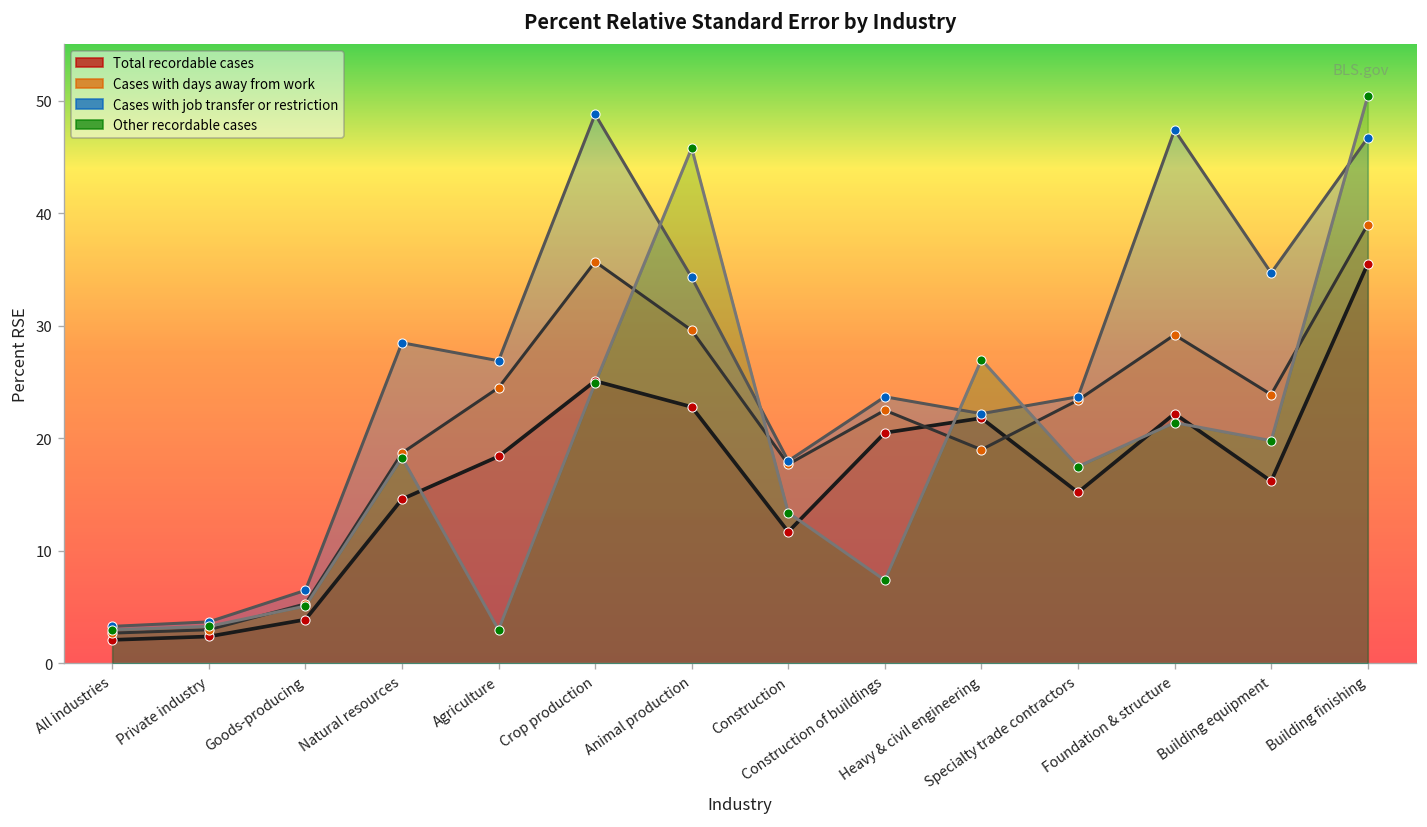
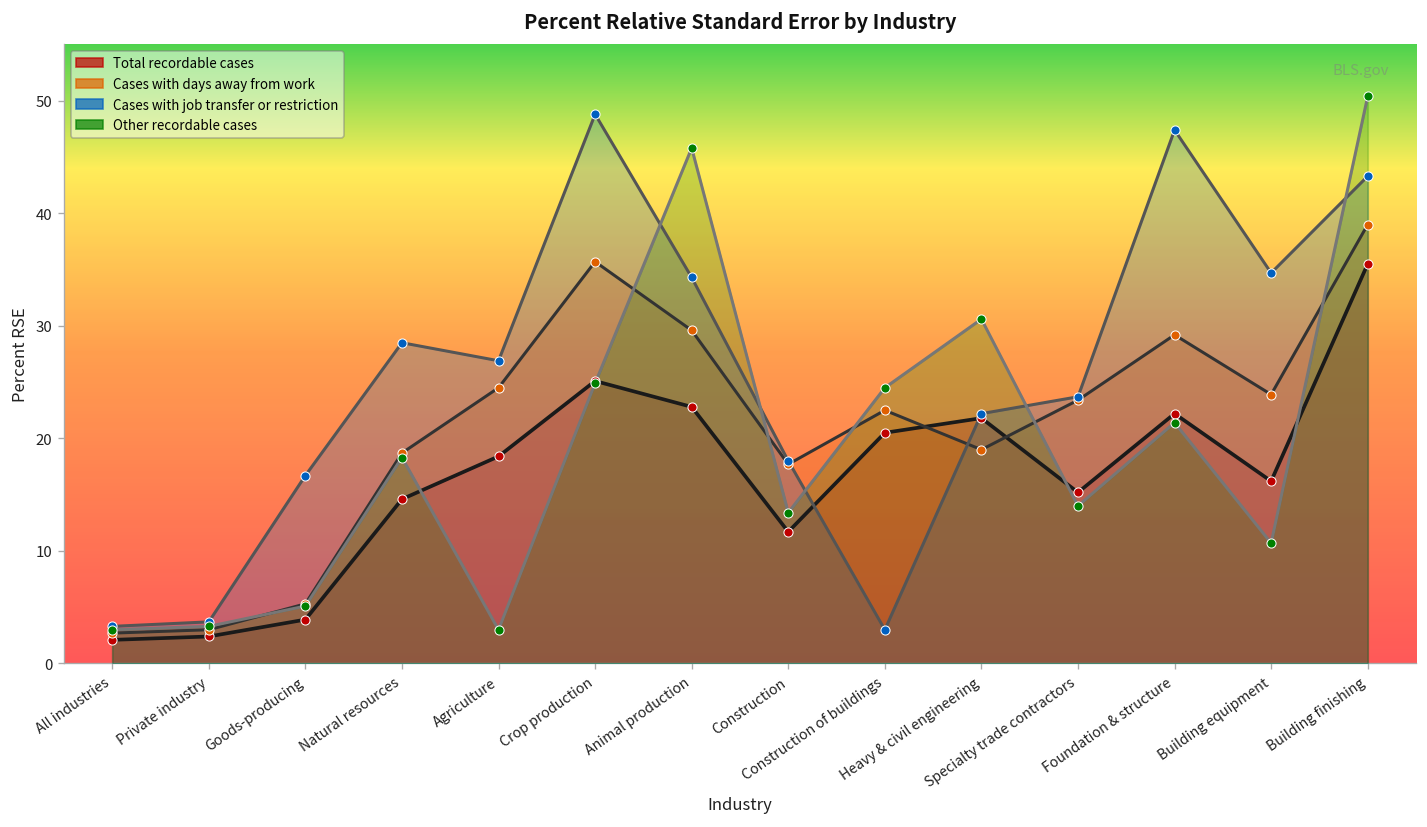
  {
    "Cases with job transfer or restriction": {
      "All industries": 3,
      "Private industry": 4,
-     "Goods-producing": 7,
+     "Goods-producing": 17,
      "Natural resources": 29,
      "Agriculture": 27,
      "Crop production": 49,
      "Animal production": 34,
      "Construction": 18,
-     "Construction of buildings": 24,
+     "Construction of buildings": 3,
      "Heavy & civil engineering": 22,
      "Specialty trade contractors": 24,
      "Foundation & structure": 47,
      "Building equipment": 35,
-     "Building finishing": 47
+     "Building finishing": 43
    },
    "Other recordable cases": {
      "All industries": 3,
      "Private industry": 3,
      "Natural resources": 18,
      "Agriculture": 3,
      "Animal production": 46,
      "Construction": 13,
-     "Construction of buildings": 7,
-     "Heavy & civil engineering": 27,
-     "Specialty trade contractors": 18,
+     "Construction of buildings": 25,
+     "Heavy & civil engineering": 31,
+     "Specialty trade contractors": 14,
      "Foundation & structure": 21,
-     "Building equipment": 20,
+     "Building equipment": 11,
      "Building finishing": 50
    }
  }
